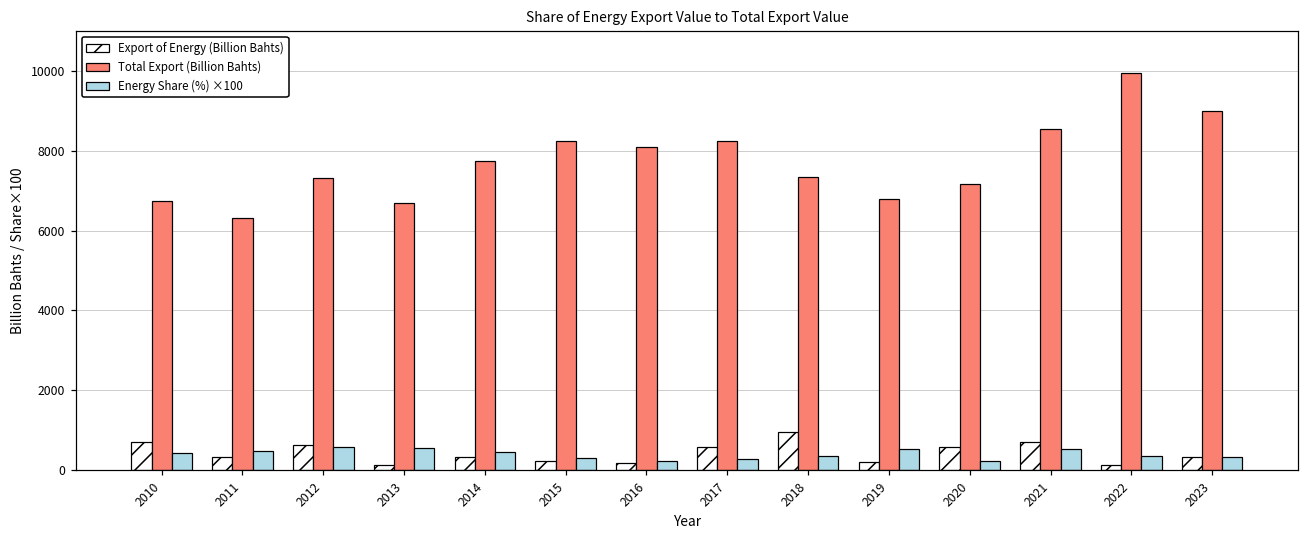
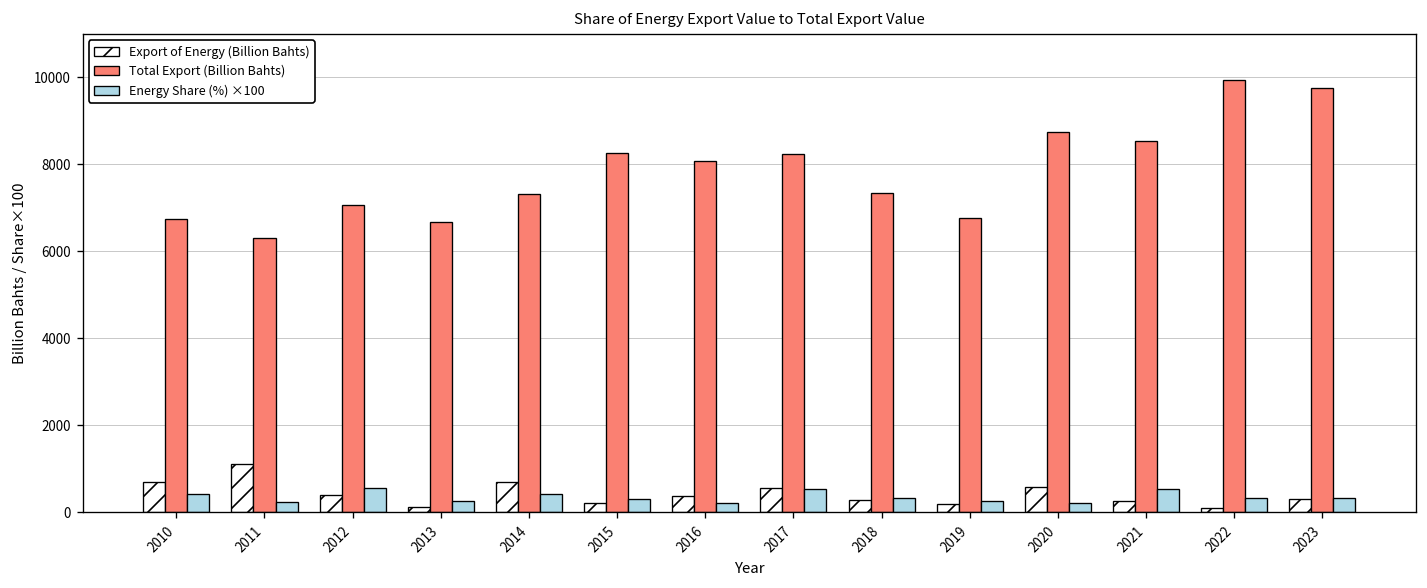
  {
    "Export of Energy (Billion Bahts)": {
      "2010": 700,
-     "2011": 300,
-     "2012": 600,
+     "2011": 1100,
+     "2012": 400,
      "2013": 100,
-     "2014": 300,
+     "2014": 700,
      "2015": 200,
-     "2016": 200,
+     "2016": 400,
      "2017": 600,
-     "2018": 900,
+     "2018": 300,
      "2019": 200,
      "2020": 600,
-     "2021": 700,
+     "2021": 300,
      "2022": 100,
      "2023": 300
    },
    "Total Export (Billion Bahts)": {
      "2010": 6700,
      "2011": 6300,
-     "2012": 7300,
+     "2012": 7100,
      "2013": 6700,
-     "2014": 7700,
+     "2014": 7300,
      "2015": 8300,
      "2016": 8100,
      "2017": 8200,
      "2018": 7300,
      "2019": 6800,
-     "2020": 7200,
+     "2020": 8700,
      "2021": 8500,
      "2022": 9900,
-     "2023": 9000
+     "2023": 9800
    },
    "Energy Share (%) ×100": {
      "2010": 400,
-     "2011": 500,
+     "2011": 200,
      "2012": 600,
-     "2013": 500,
+     "2013": 300,
      "2014": 400,
      "2015": 300,
      "2016": 200,
-     "2017": 300,
+     "2017": 500,
      "2018": 300,
-     "2019": 500,
+     "2019": 300,
      "2020": 200,
      "2021": 500,
      "2022": 300,
      "2023": 300
    }
  }
